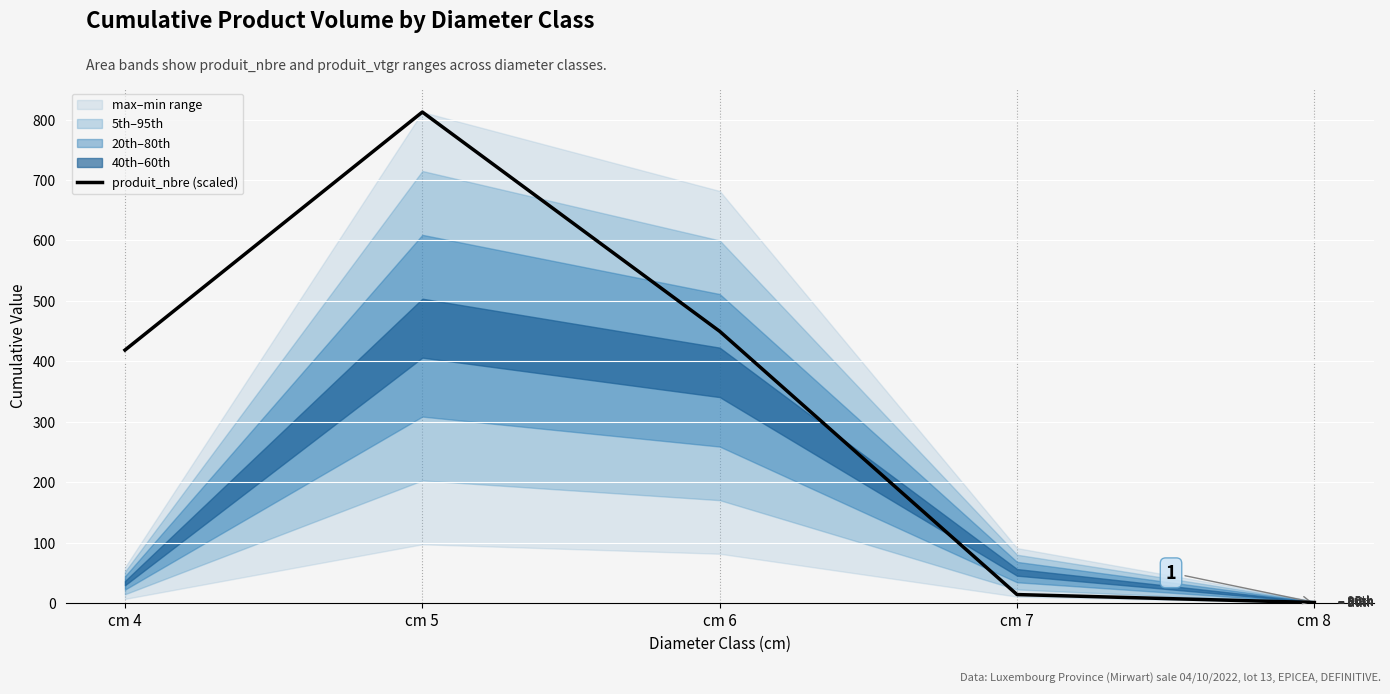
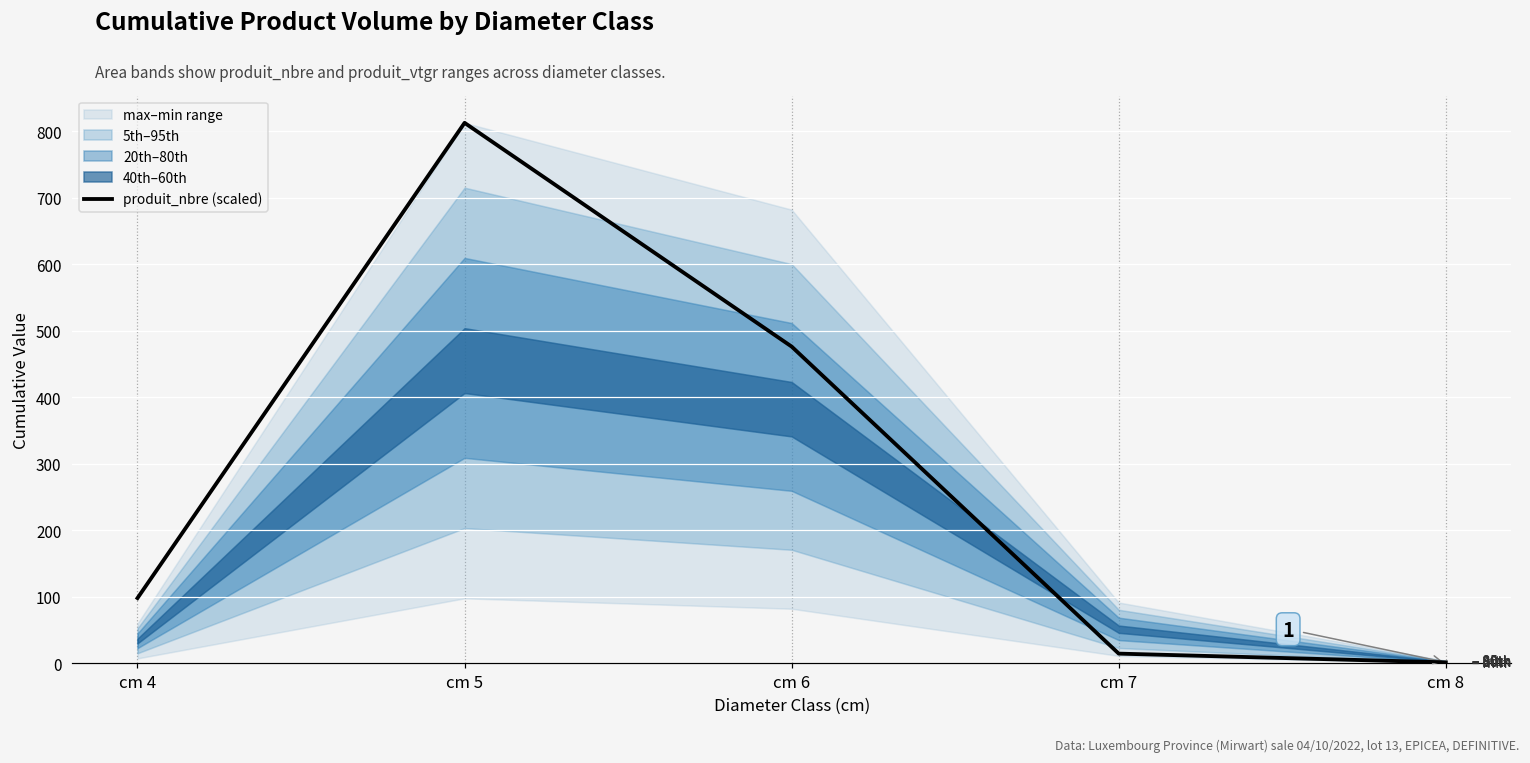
  {
    "produit_nbre (scaled)": {
-     "cm 4": 420,
-     "cm 6": 450,
+     "cm 4": 100,
+     "cm 6": 480,
      "cm 7": 10
    }
  }
